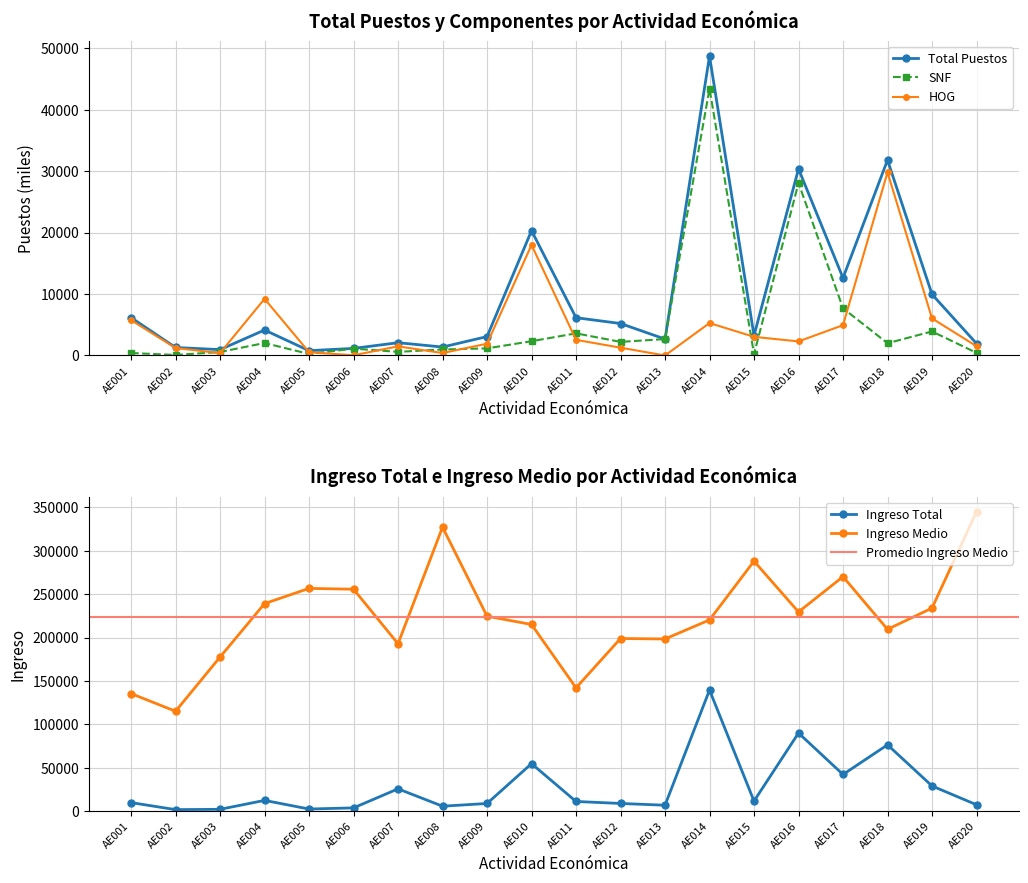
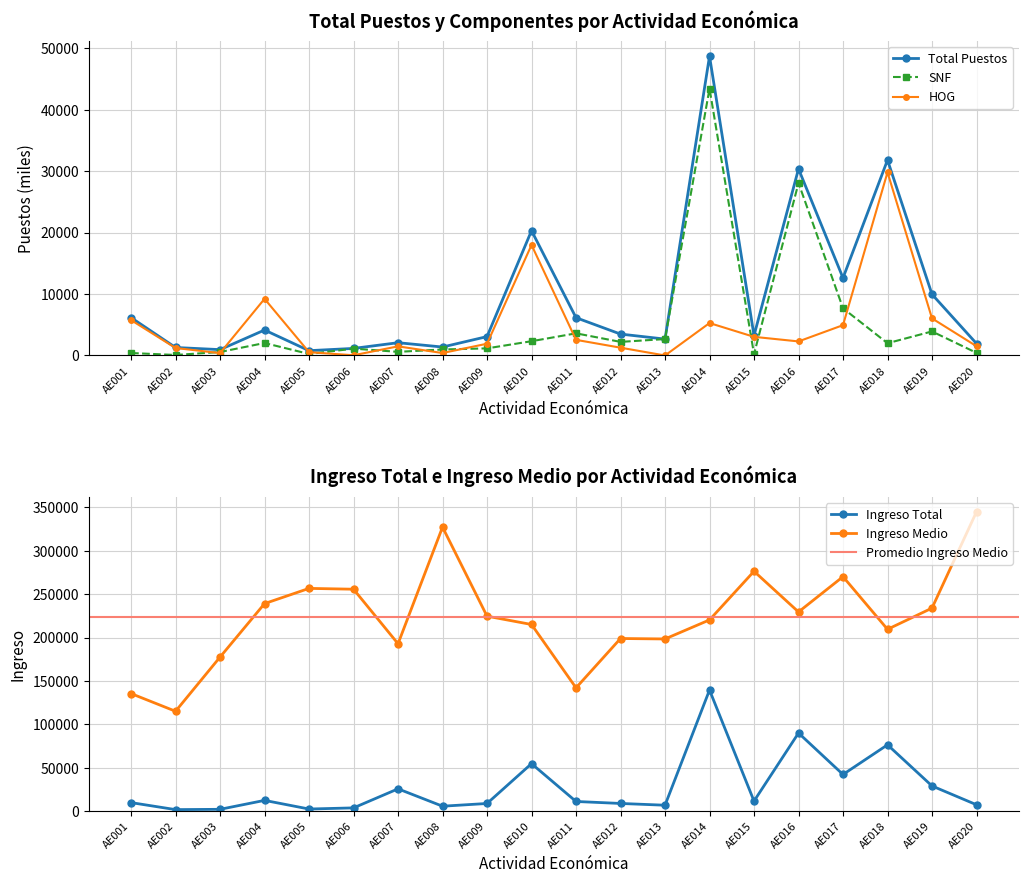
  {
    "Total Puestos y Componentes por Actividad Económica": {
      "Total Puestos": {
        "AE004": 4000,
        "AE007": 2000,
        "AE009": 3000,
        "AE010": 20000,
        "AE011": 6000,
-       "AE012": 5000,
+       "AE012": 3000,
        "AE014": 49000,
        "AE016": 30000,
        "AE017": 13000,
        "AE018": 32000,
        "AE019": 10000,
        "AE020": 2000
      },
      "SNF": {
        "AE001": 0,
        "AE002": 0,
        "AE004": 2000,
        "AE007": 1000,
        "AE009": 1000,
        "AE010": 2000,
        "AE011": 4000,
        "AE012": 2000,
        "AE014": 43000,
        "AE015": 0,
        "AE016": 28000,
        "AE017": 8000,
        "AE018": 2000,
        "AE019": 4000,
        "AE020": 0
      },
      "HOG": {
        "AE004": 9000,
        "AE006": 0,
        "AE007": 1000,
        "AE008": 0,
        "AE009": 2000,
        "AE010": 18000,
        "AE011": 3000,
        "AE012": 1000,
        "AE013": 0,
        "AE014": 5000,
        "AE016": 2000,
        "AE017": 5000,
        "AE018": 30000,
        "AE019": 6000,
        "AE020": 2000
      }
    },
    "Ingreso Total e Ingreso Medio por Actividad Económica": {
      "Ingreso Total": {
        "AE001": 10000,
        "AE002": 0,
        "AE003": 0,
        "AE004": 10000,
        "AE005": 0,
        "AE006": 0,
        "AE007": 30000,
        "AE008": 10000,
        "AE009": 10000,
        "AE010": 50000,
        "AE011": 10000,
        "AE012": 10000,
        "AE013": 10000,
        "AE014": 140000,
        "AE015": 10000,
        "AE016": 90000,
        "AE017": 40000,
        "AE018": 80000,
        "AE019": 30000,
        "AE020": 10000
      },
      "Ingreso Medio": {
        "AE001": 140000,
        "AE002": 120000,
        "AE003": 180000,
        "AE004": 240000,
        "AE005": 260000,
        "AE006": 260000,
        "AE007": 190000,
        "AE008": 330000,
        "AE009": 220000,
        "AE010": 220000,
        "AE011": 140000,
        "AE012": 200000,
        "AE013": 200000,
        "AE014": 220000,
-       "AE015": 290000,
+       "AE015": 280000,
        "AE016": 230000,
        "AE017": 270000,
        "AE018": 210000,
        "AE019": 230000
      }
    }
  }
